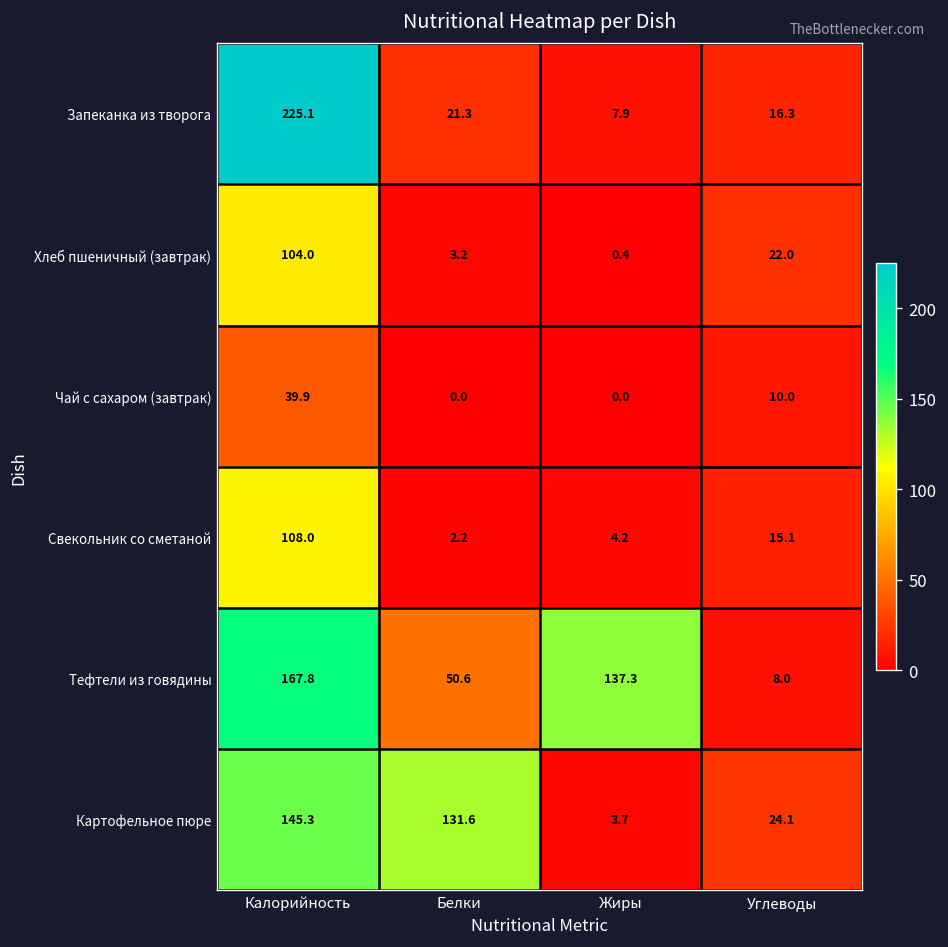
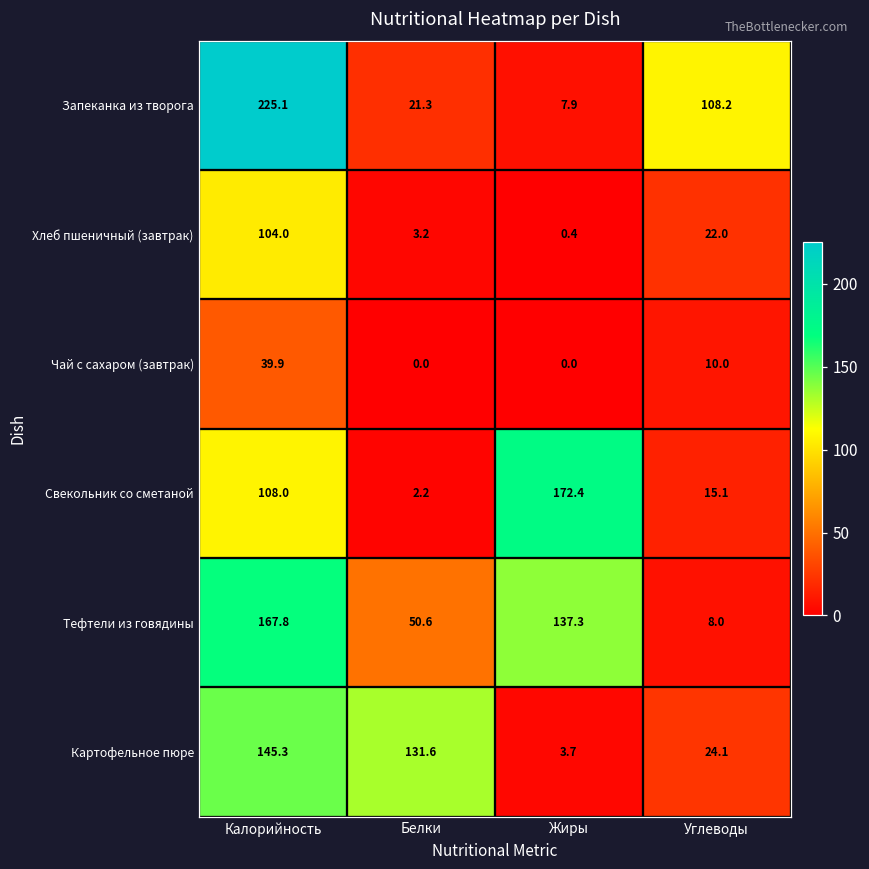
  {
    "Запеканка из творога": {
      "Калорийность": 225.1,
      "Белки": 21.3,
      "Жиры": 7.9,
-     "Углеводы": 16.3
+     "Углеводы": 108.2
    },
    "Хлеб пшеничный (завтрак)": {
      "Калорийность": 104.0,
      "Белки": 3.2,
      "Жиры": 0.4,
      "Углеводы": 22.0
    },
    "Чай с сахаром (завтрак)": {
      "Калорийность": 39.9,
      "Белки": 0.0,
      "Жиры": 0.0,
      "Углеводы": 10.0
    },
    "Свекольник со сметаной": {
      "Калорийность": 108.0,
      "Белки": 2.2,
-     "Жиры": 4.2,
+     "Жиры": 172.4,
      "Углеводы": 15.1
    },
    "Тефтели из говядины": {
      "Калорийность": 167.8,
      "Белки": 50.6,
      "Жиры": 137.3,
      "Углеводы": 8.0
    },
    "Картофельное пюре": {
      "Калорийность": 145.3,
      "Белки": 131.6,
      "Жиры": 3.7,
      "Углеводы": 24.1
    }
  }
